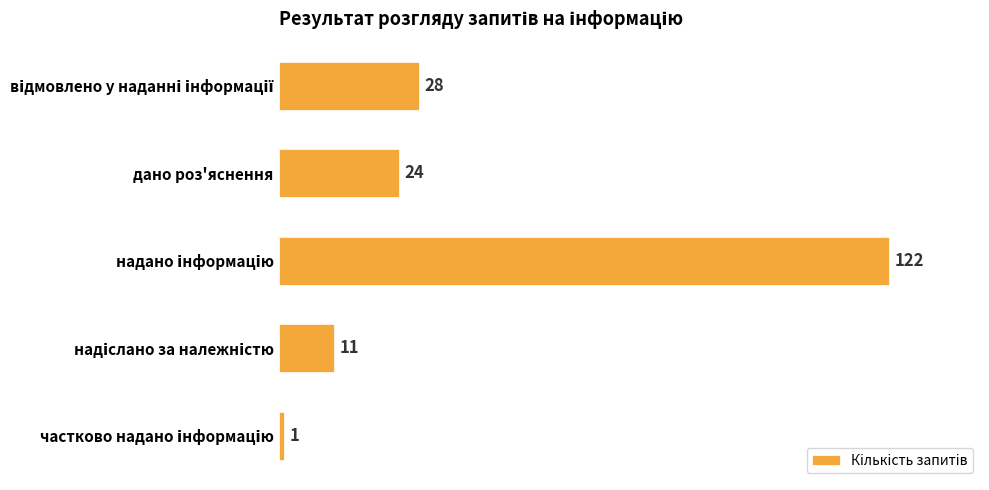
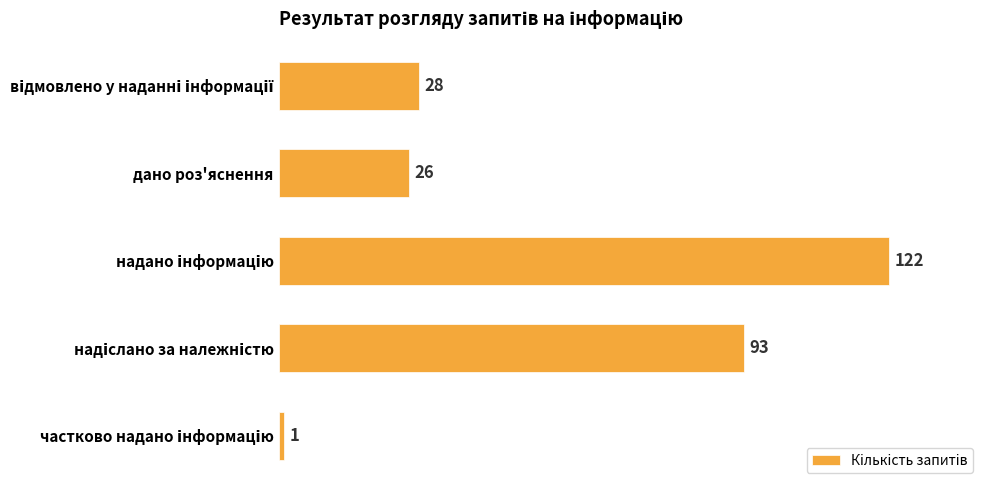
  {
    "відмовлено у наданні інформації": 28,
-   "дано роз'яснення": 24,
+   "дано роз'яснення": 26,
    "надано інформацію": 122,
-   "надіслано за належністю": 11,
+   "надіслано за належністю": 93,
    "частково надано інформацію": 1
  }
